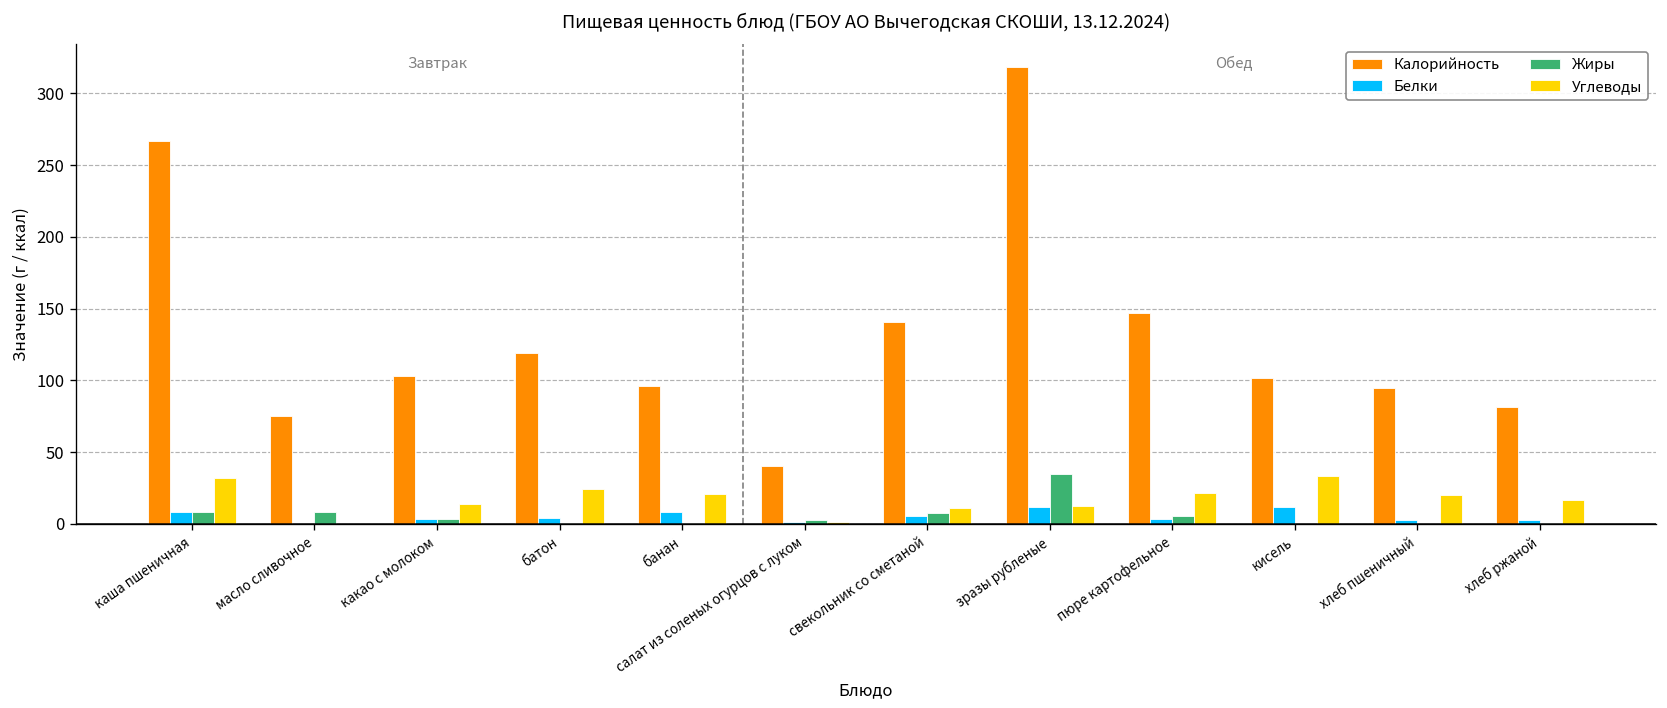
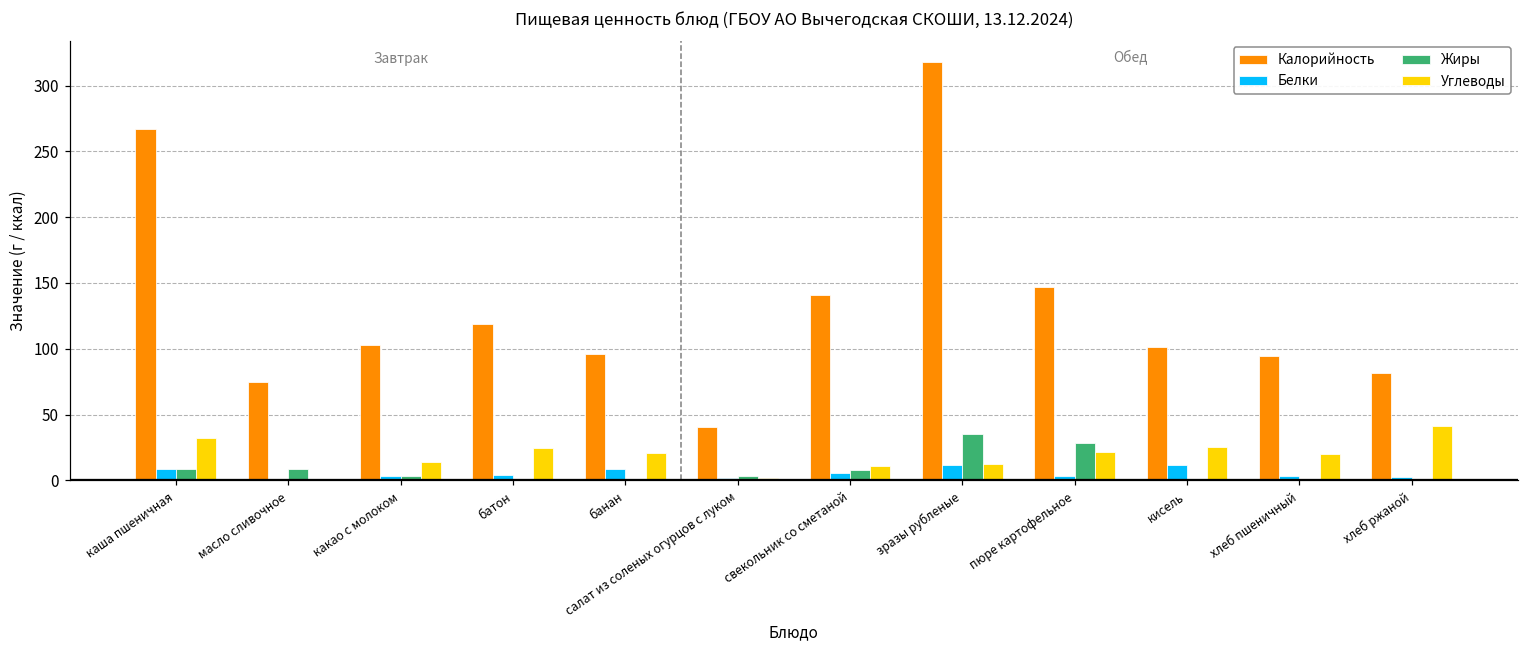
  {
    "Калорийность": {
      "каша пшеничная": 267,
      "масло сливочное": 75,
      "какао с молоком": 103,
      "батон": 119,
      "банан": 96,
      "салат из соленых огурцов с луком": 40,
      "свекольник со сметаной": 141,
      "зразы рубленые": 318,
      "пюре картофельное": 147,
      "кисель": 102,
      "хлеб пшеничный": 95,
      "хлеб ржаной": 82
    },
    "Белки": {
      "каша пшеничная": 8,
      "какао с молоком": 3,
      "батон": 4,
      "банан": 8,
      "свекольник со сметаной": 5,
      "зразы рубленые": 12,
      "пюре картофельное": 3,
      "кисель": 12,
      "хлеб пшеничный": 3,
      "хлеб ржаной": 3
    },
    "Жиры": {
      "каша пшеничная": 8,
      "масло сливочное": 8,
      "какао с молоком": 4,
      "салат из соленых огурцов с луком": 3,
      "свекольник со сметаной": 8,
      "зразы рубленые": 35,
-     "пюре картофельное": 6
+     "пюре картофельное": 28
    },
    "Углеводы": {
      "каша пшеничная": 32,
      "какао с молоком": 14,
      "батон": 25,
      "банан": 21,
      "свекольник со сметаной": 11,
      "зразы рубленые": 13,
      "пюре картофельное": 21,
-     "кисель": 33,
+     "кисель": 25,
      "хлеб пшеничный": 20,
-     "хлеб ржаной": 17
+     "хлеб ржаной": 41
    }
  }
